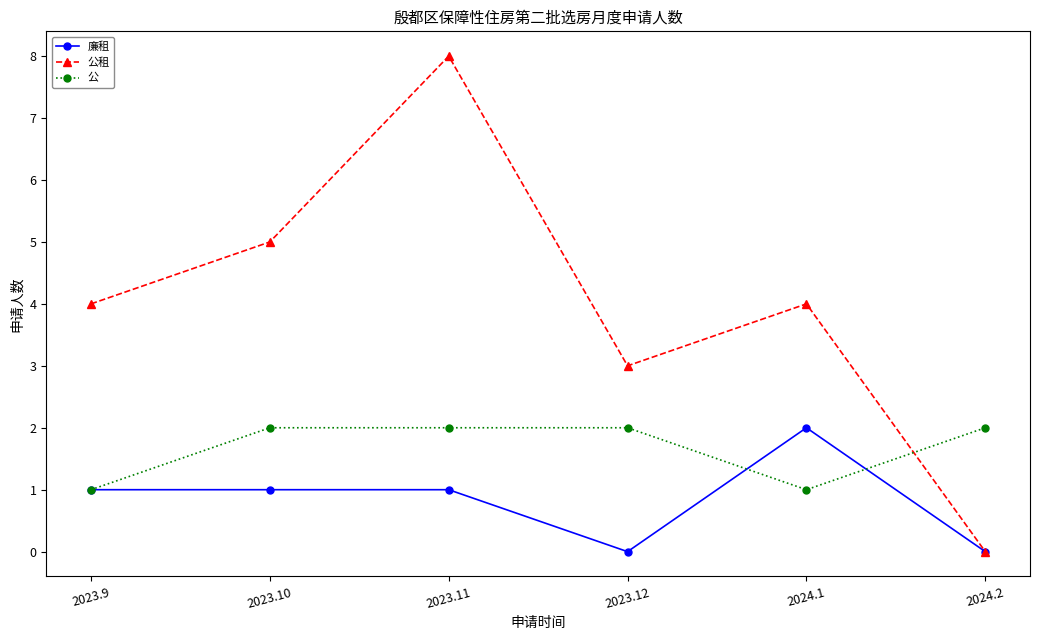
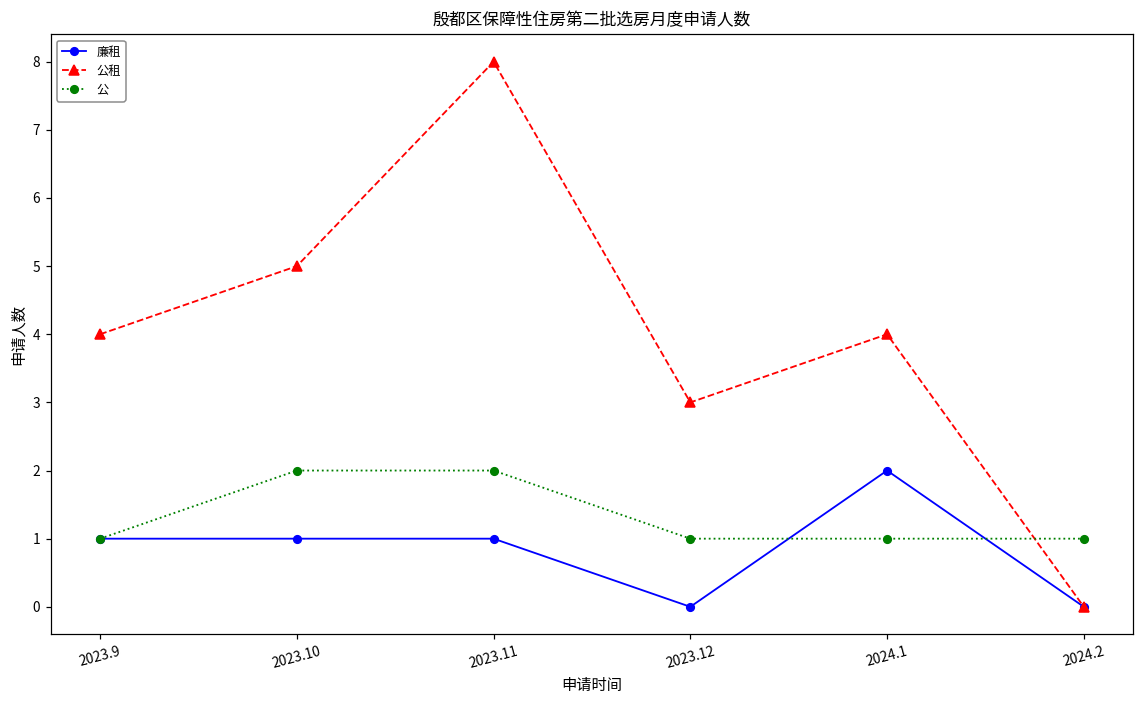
  {
    "廉租": {
      "2023.10": 1,
      "2023.11": 1,
      "2023.12": 0,
      "2024.1": 2
    },
    "公租": {
      "2023.9": 4,
      "2023.10": 5,
      "2023.11": 8,
      "2023.12": 3,
      "2024.1": 4
    },
    "公": {
      "2023.10": 2,
      "2023.11": 2,
-     "2023.12": 2,
+     "2023.12": 1,
      "2024.1": 1,
-     "2024.2": 2
+     "2024.2": 1
    }
  }
